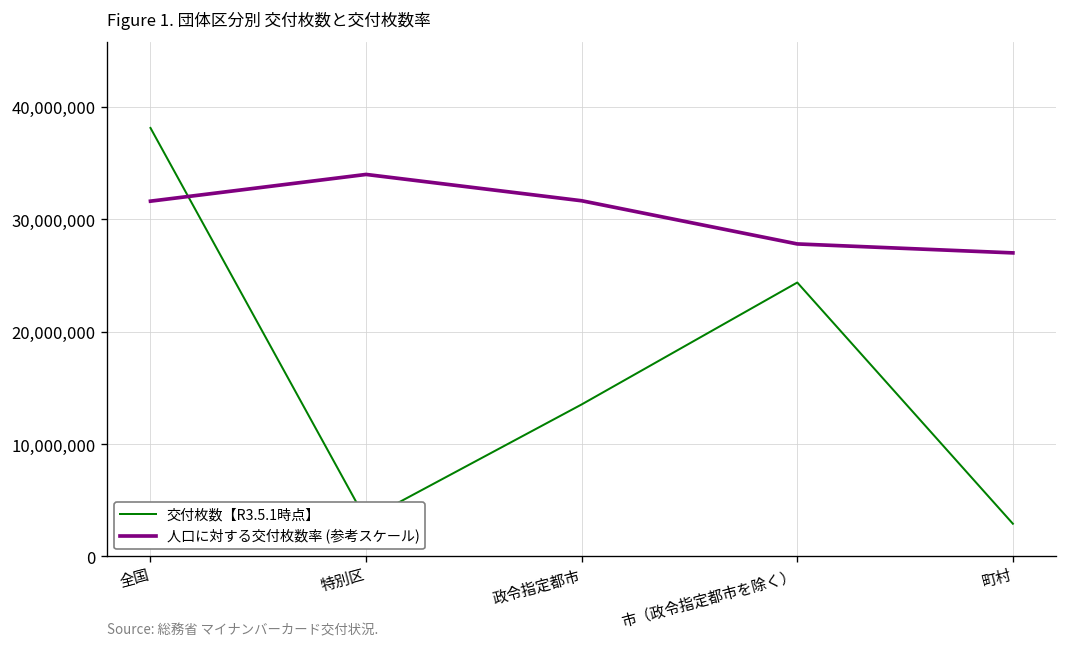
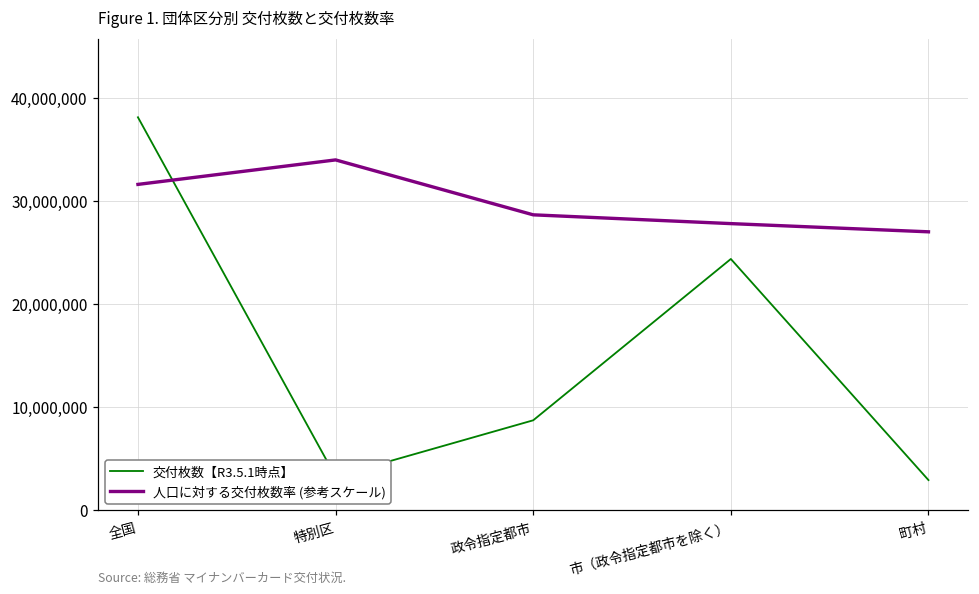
  {
    "交付枚数【R3.5.1時点】": {
      "全国": "38,000,000",
-     "政令指定都市": "14,000,000",
+     "政令指定都市": "9,000,000",
      "市（政令指定都市を除く）": "24,000,000",
      "町村": "3,000,000"
    },
    "人口に対する交付枚数率 (参考スケール)": {
      "全国": "32,000,000",
      "特別区": "34,000,000",
-     "政令指定都市": "32,000,000",
+     "政令指定都市": "29,000,000",
      "市（政令指定都市を除く）": "28,000,000",
      "町村": "27,000,000"
    }
  }
